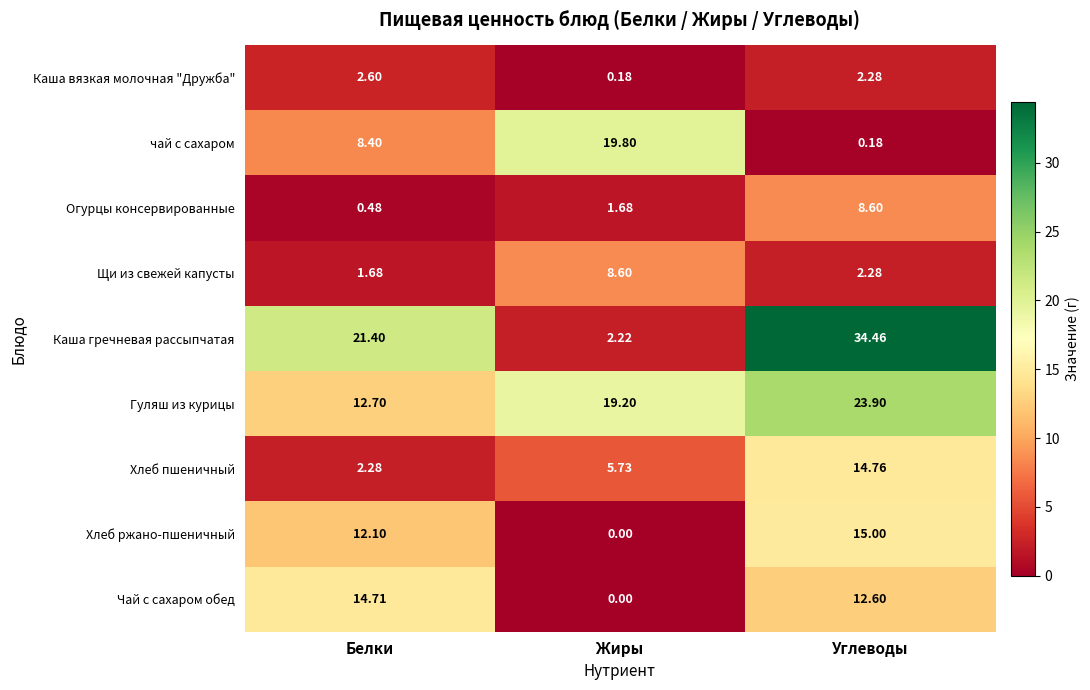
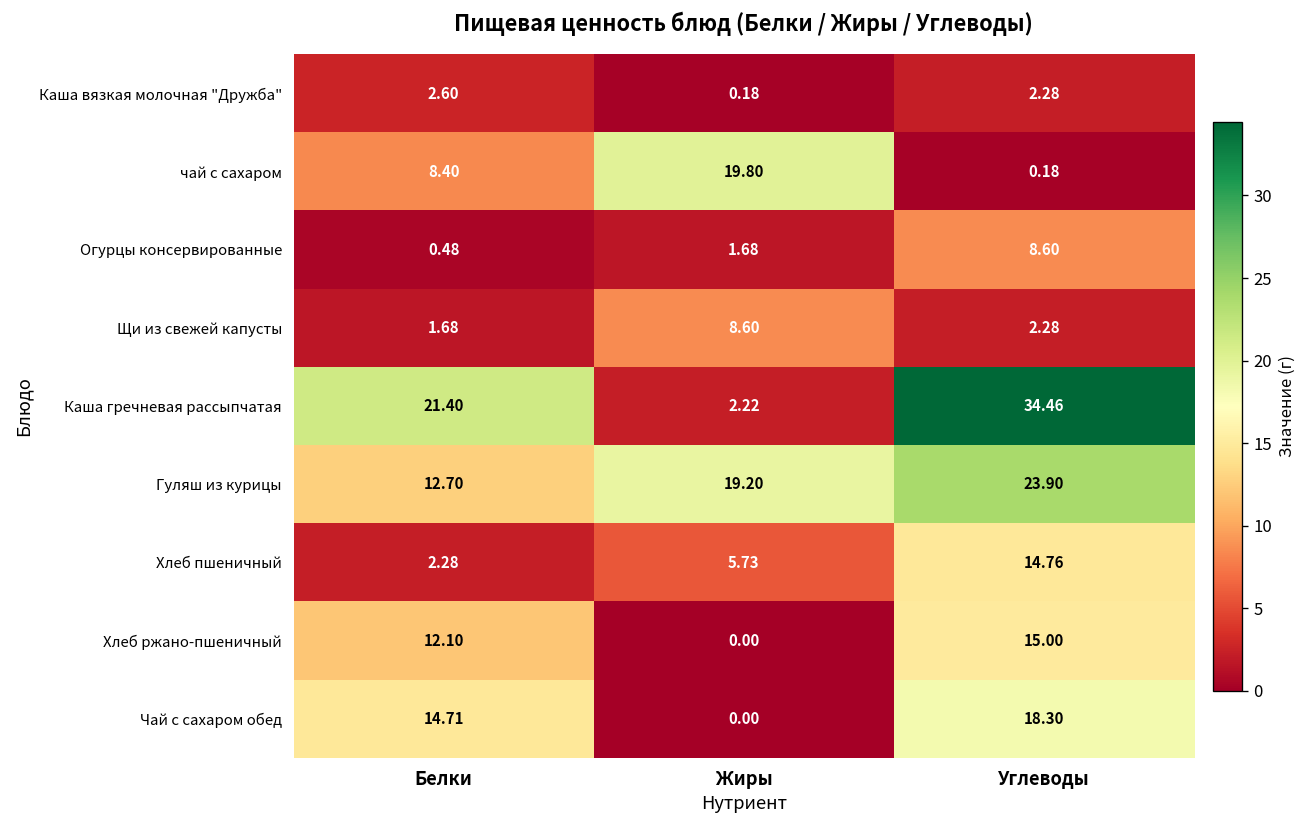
  {
    "Каша вязкая молочная \"Дружба\"": {
      "Белки": 2.60,
      "Жиры": 0.18,
      "Углеводы": 2.28
    },
    "чай с сахаром": {
      "Белки": 8.40,
      "Жиры": 19.80,
      "Углеводы": 0.18
    },
    "Огурцы консервированные": {
      "Белки": 0.48,
      "Жиры": 1.68,
      "Углеводы": 8.60
    },
    "Щи из свежей капусты": {
      "Белки": 1.68,
      "Жиры": 8.60,
      "Углеводы": 2.28
    },
    "Каша гречневая рассыпчатая": {
      "Белки": 21.40,
      "Жиры": 2.22,
      "Углеводы": 34.46
    },
    "Гуляш из курицы": {
      "Белки": 12.70,
      "Жиры": 19.20,
      "Углеводы": 23.90
    },
    "Хлеб пшеничный": {
      "Белки": 2.28,
      "Жиры": 5.73,
      "Углеводы": 14.76
    },
    "Хлеб ржано-пшеничный": {
      "Белки": 12.10,
      "Жиры": 0.00,
      "Углеводы": 15.00
    },
    "Чай с сахаром обед": {
      "Белки": 14.71,
      "Жиры": 0.00,
-     "Углеводы": 12.60
+     "Углеводы": 18.30
    }
  }
